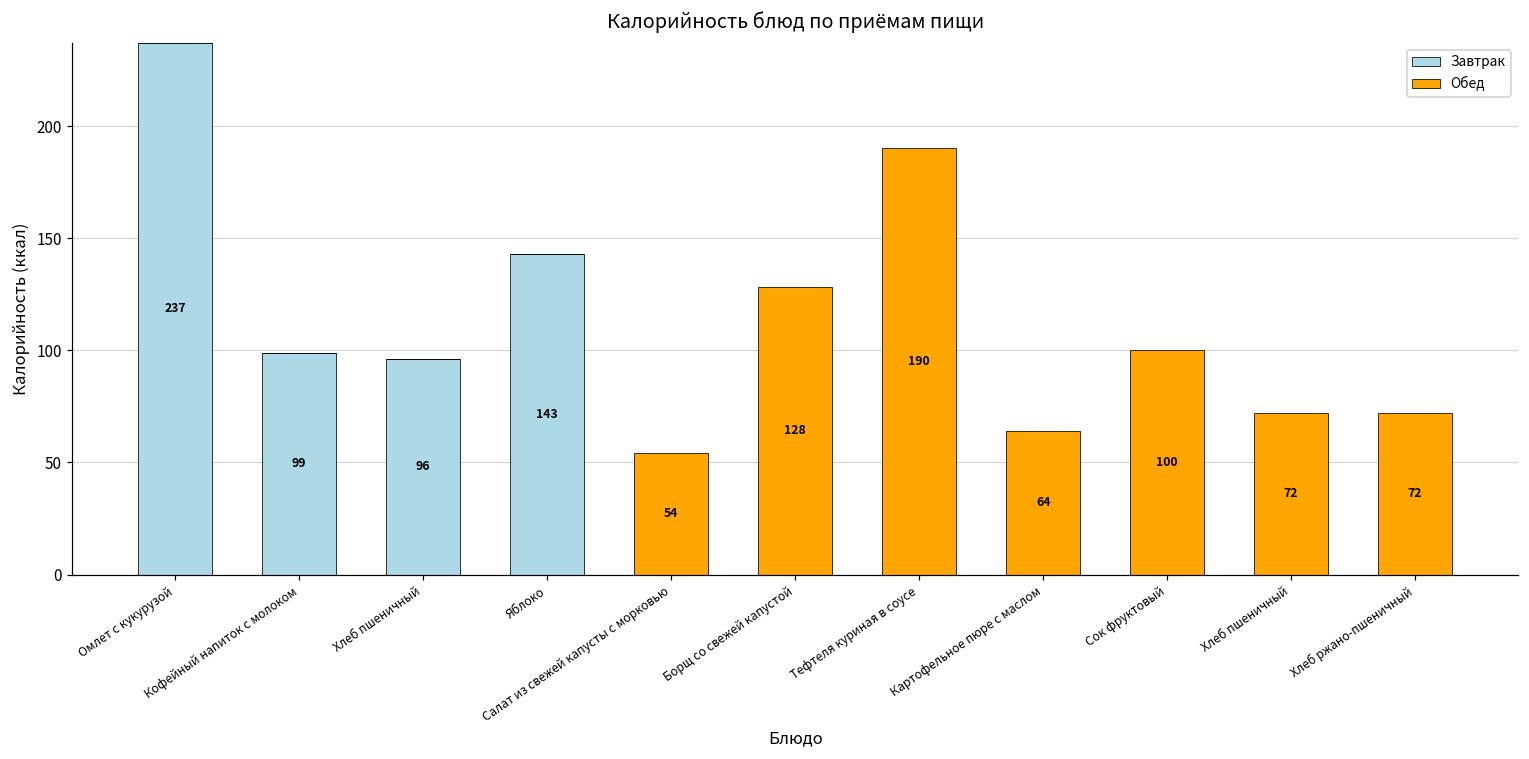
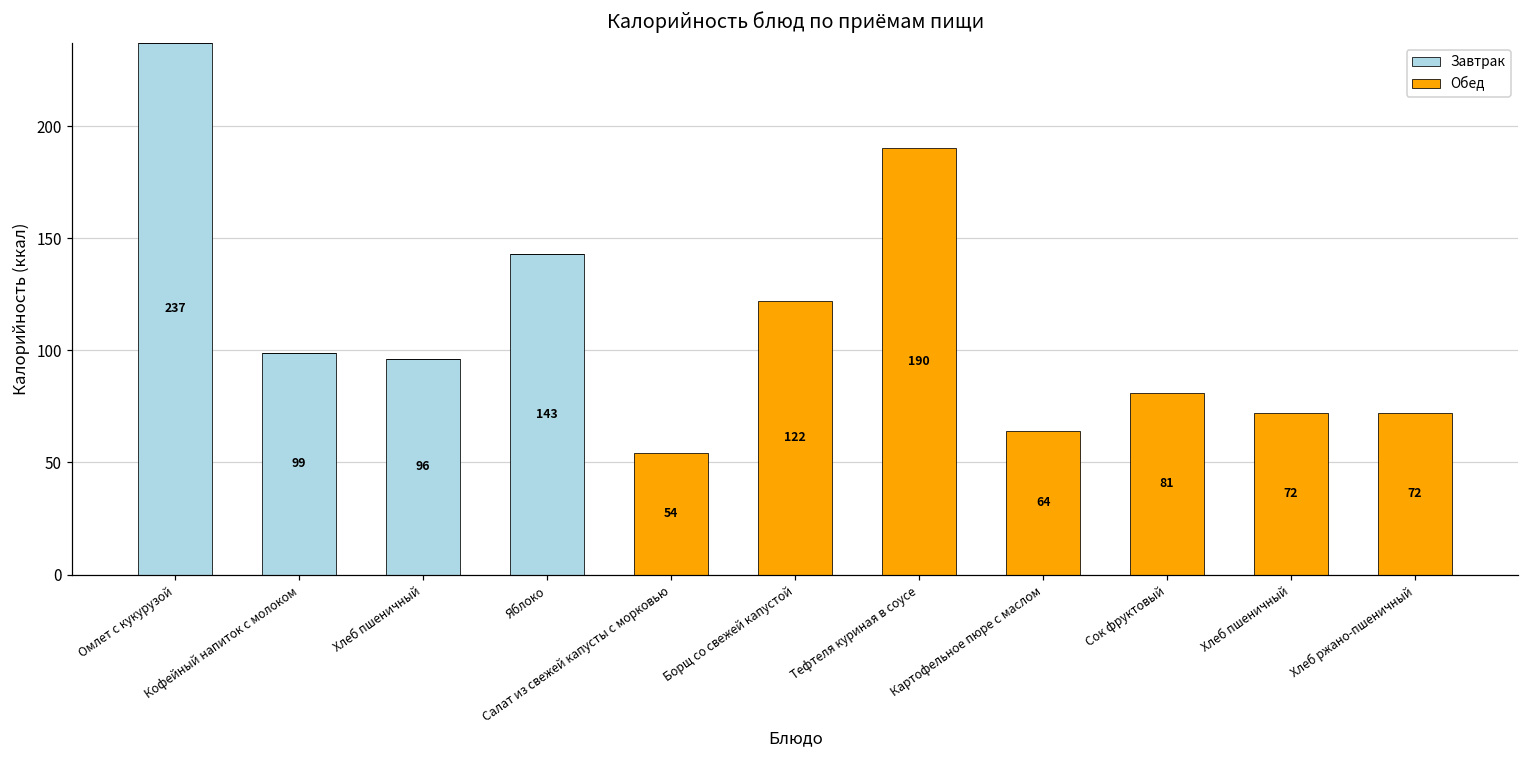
  {
    "Завтрак": {
      "Омлет с кукурузой": 237,
      "Кофейный напиток с молоком": 99,
      "Яблоко": 143
    },
    "Обед": {
      "Салат из свежей капусты с морковью": 54,
-     "Борщ со свежей капустой": 128,
+     "Борщ со свежей капустой": 122,
      "Тефтеля куриная в соусе": 190,
      "Картофельное пюре с маслом": 64,
-     "Сок фруктовый": 100,
+     "Сок фруктовый": 81,
      "Хлеб ржано-пшеничный": 72
    }
  }
